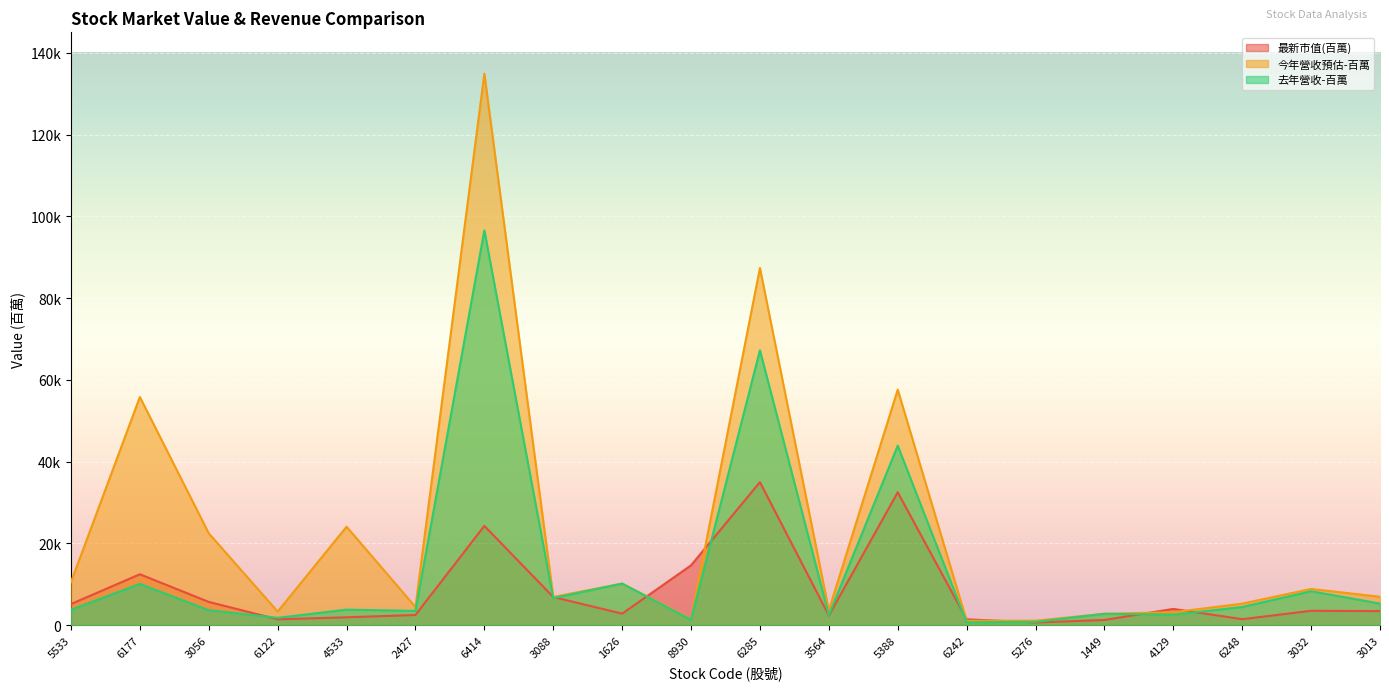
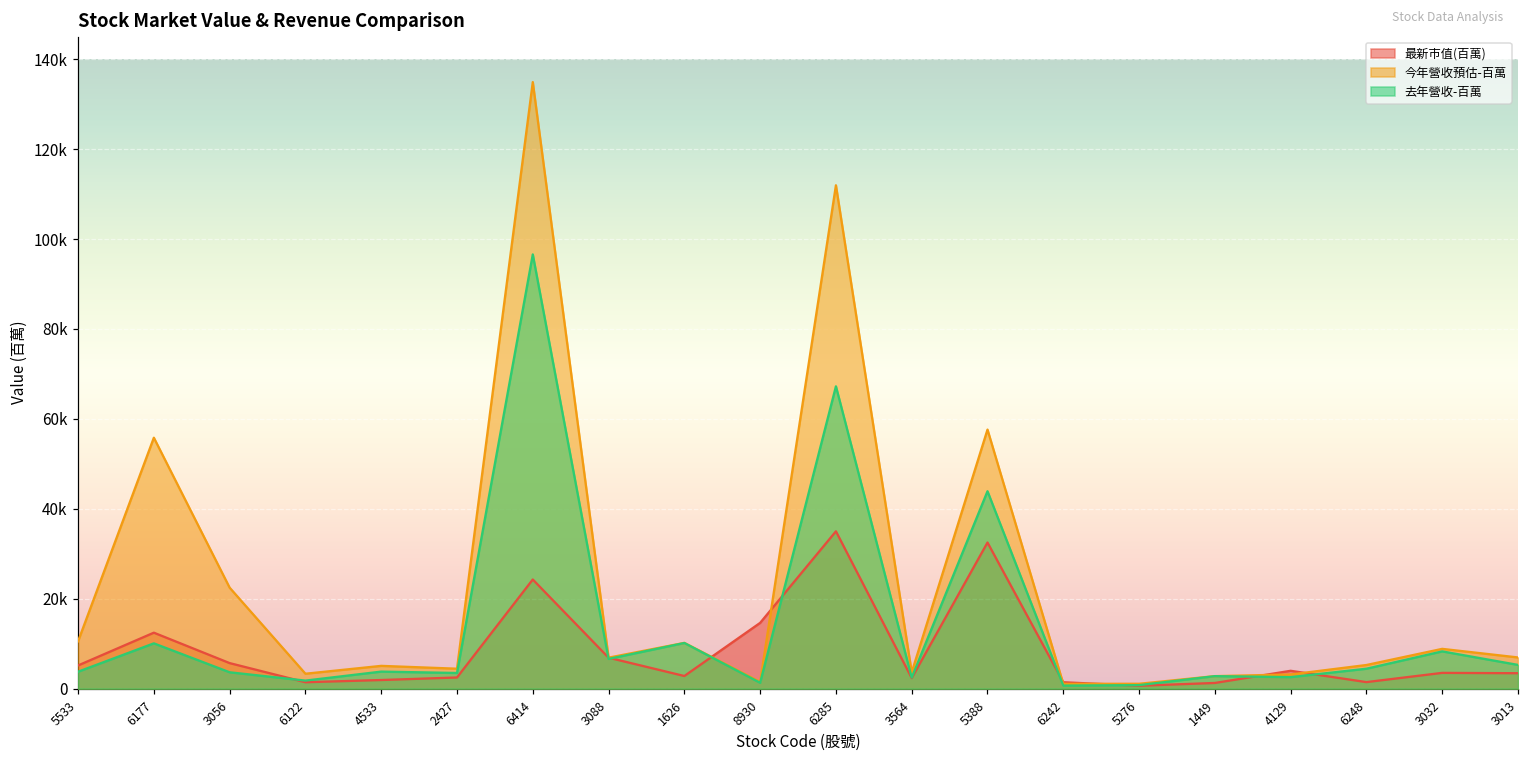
  {
    "最新市值(百萬)": {
      "5533": 5000,
      "6177": 12000,
      "3056": 6000,
      "4533": 2000,
      "2427": 2000,
      "6414": 24000,
      "1626": 3000,
      "8930": 15000,
      "6285": 35000,
      "5388": 32000,
      "1449": 1000,
      "4129": 4000,
      "6248": 1000,
      "3032": 4000,
      "3013": 3000
    },
    "今年營收預估-百萬": {
      "5533": 11000,
      "6177": 56000,
      "3056": 22000,
      "6122": 3000,
-     "4533": 24000,
+     "4533": 5000,
      "2427": 4000,
      "6414": 135000,
-     "6285": 87000,
+     "6285": 112000,
      "3564": 4000,
      "5388": 58000,
      "6248": 5000,
      "3013": 7000
    },
    "去年營收-百萬": {
      "5533": 4000,
      "6177": 10000,
      "3056": 4000,
      "4533": 4000,
      "2427": 3000,
      "6414": 97000,
      "6285": 67000,
      "5388": 44000,
      "6248": 4000,
      "3013": 5000
    }
  }
